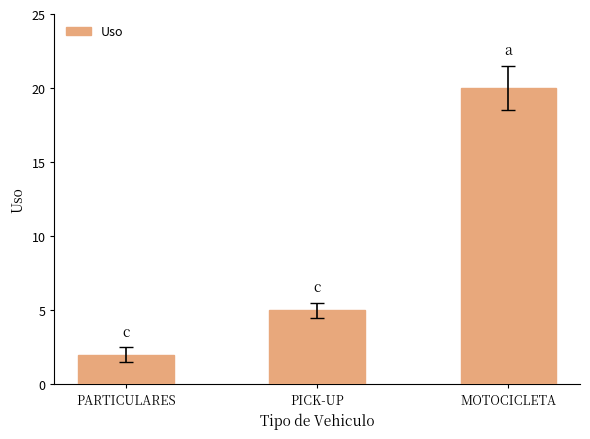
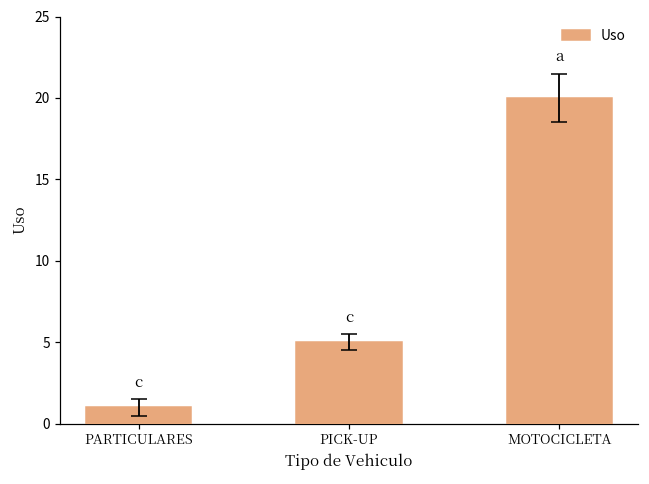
  {
    "Uso": {
-     "PARTICULARES": 2,
+     "PARTICULARES": 1,
      "PICK-UP": 5,
      "MOTOCICLETA": 20
    }
  }
